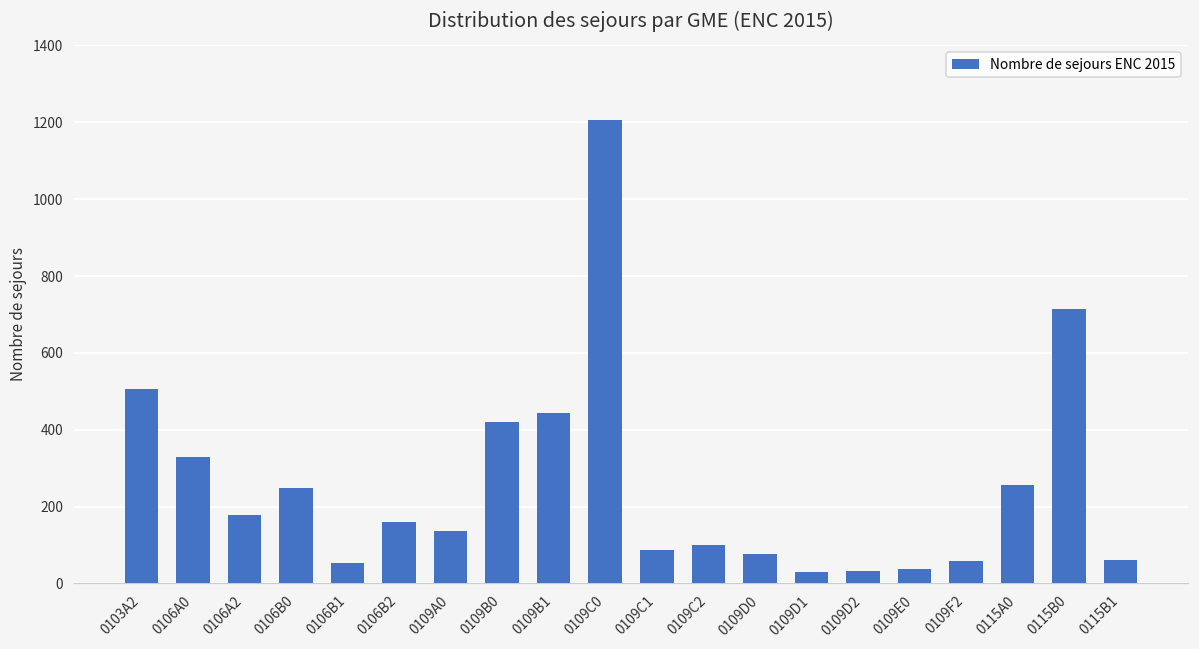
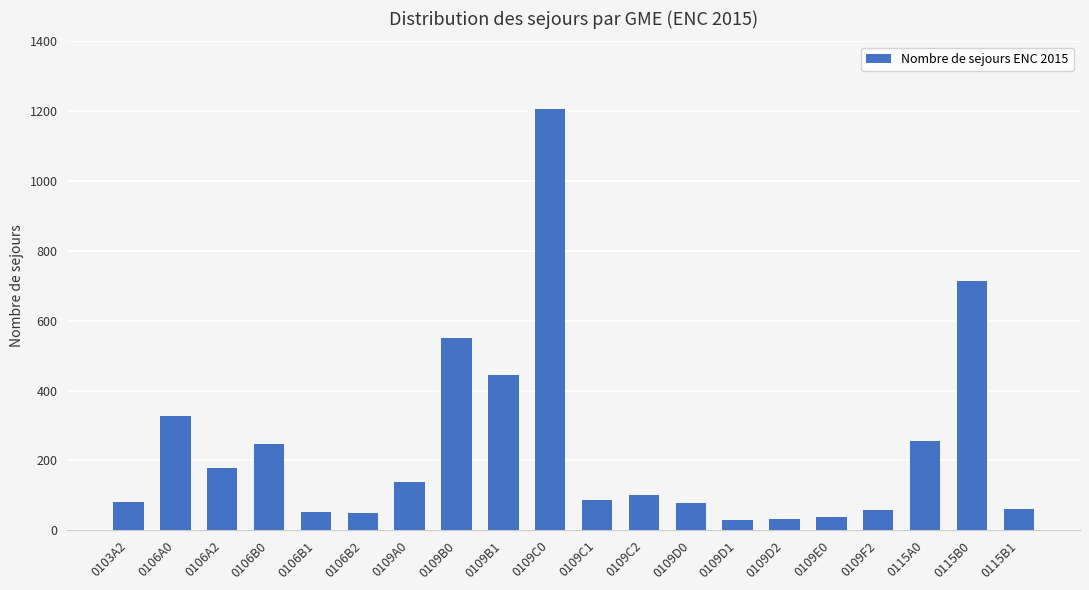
  {
-   "0103A2": 510,
+   "0103A2": 80,
    "0106A0": 330,
    "0106A2": 180,
    "0106B0": 250,
    "0106B1": 50,
-   "0106B2": 160,
+   "0106B2": 50,
    "0109A0": 140,
-   "0109B0": 420,
+   "0109B0": 550,
    "0109B1": 440,
    "0109C0": 1210,
    "0109C1": 90,
    "0109C2": 100,
    "0109D0": 80,
    "0109D1": 30,
    "0109D2": 30,
    "0109E0": 40,
    "0109F2": 60,
    "0115A0": 260,
    "0115B0": 720,
    "0115B1": 60
  }
